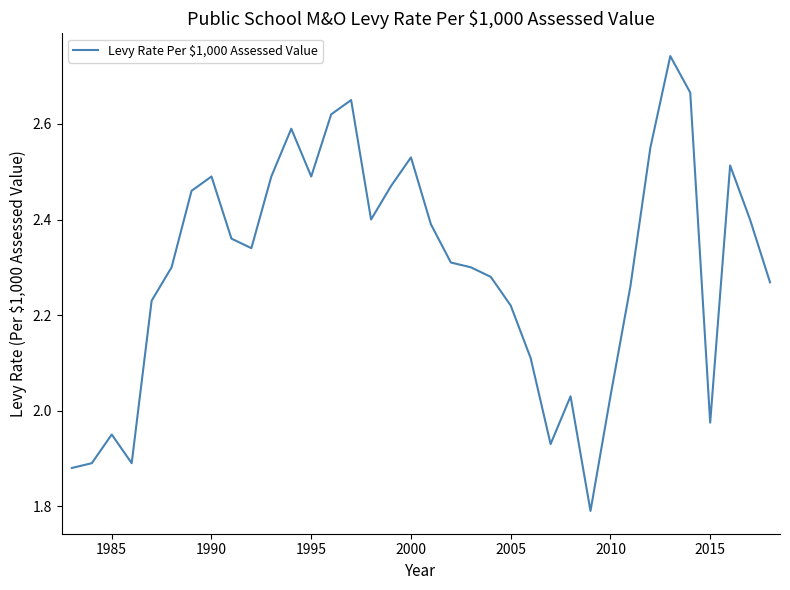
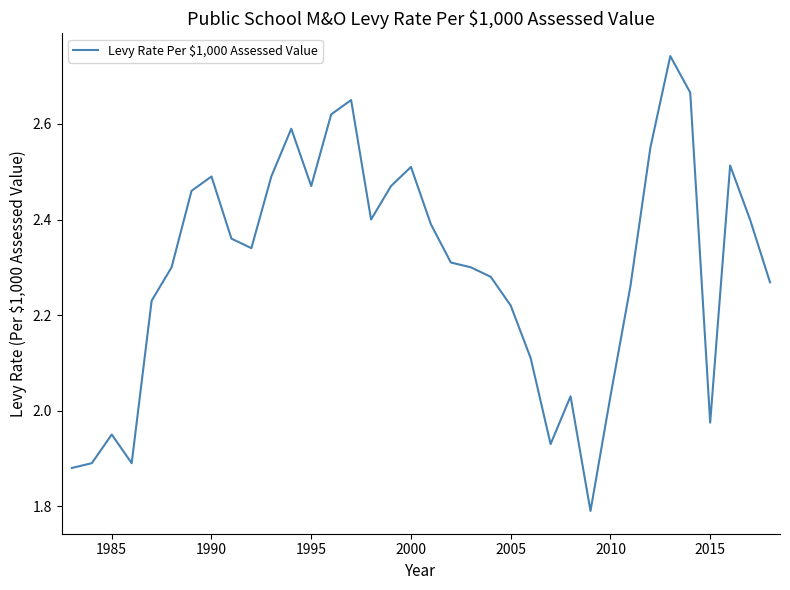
  {
    "1985": 1.95,
    "1990": 2.49,
-   "1995": 2.49,
-   "2000": 2.53,
+   "1995": 2.47,
+   "2000": 2.51,
    "2005": 2.22,
    "2010": 2.03,
    "2015": 1.97
  }
